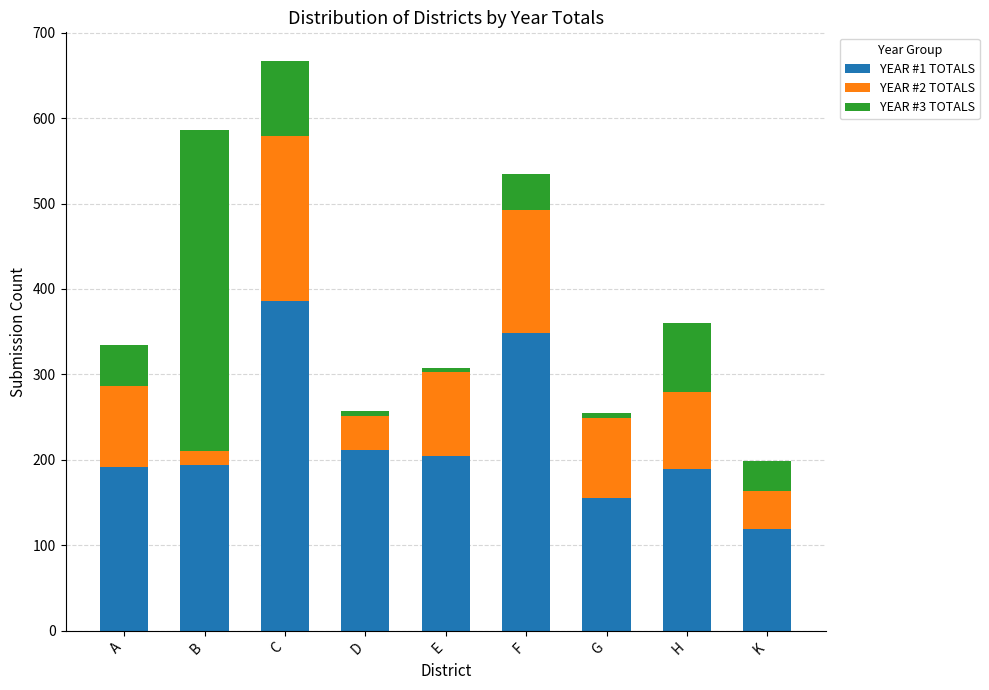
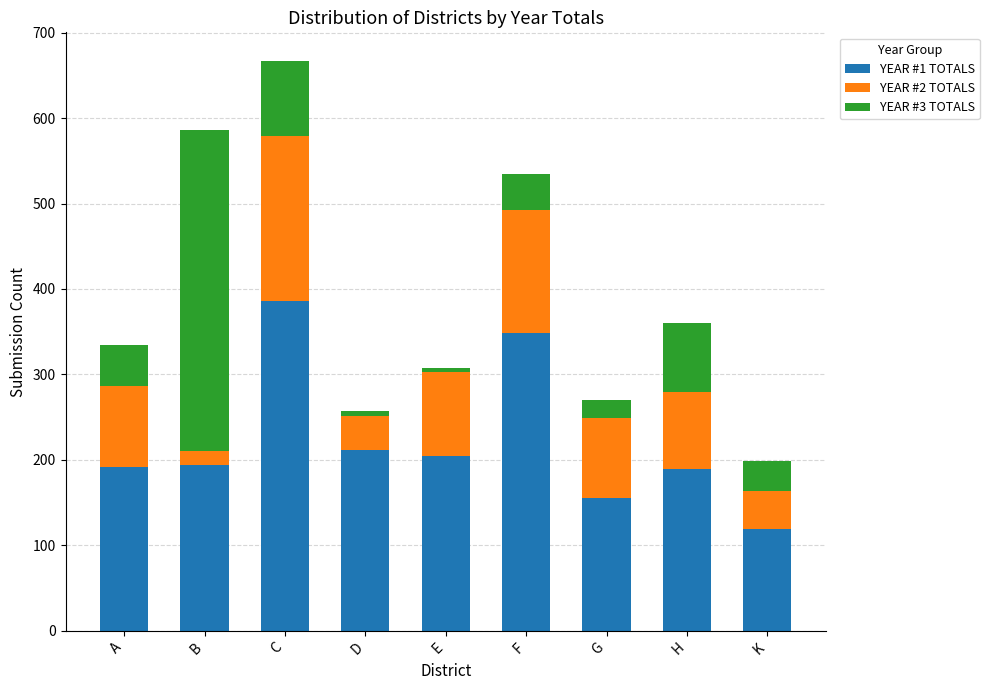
  {
    "YEAR #1 TOTALS": {
      "A": 190,
      "B": 190,
      "C": 390,
      "D": 210,
      "E": 200,
      "F": 350,
      "G": 160,
      "H": 190,
      "K": 120
    },
    "YEAR #2 TOTALS": {
      "A": 90,
      "B": 20,
      "C": 190,
      "D": 40,
      "E": 100,
      "F": 150,
      "G": 90,
      "H": 90,
      "K": 50
    },
    "YEAR #3 TOTALS": {
      "A": 50,
      "B": 380,
      "C": 90,
      "D": 10,
      "E": 10,
      "F": 40,
-     "G": 10,
+     "G": 20,
      "H": 80,
      "K": 40
    }
  }
